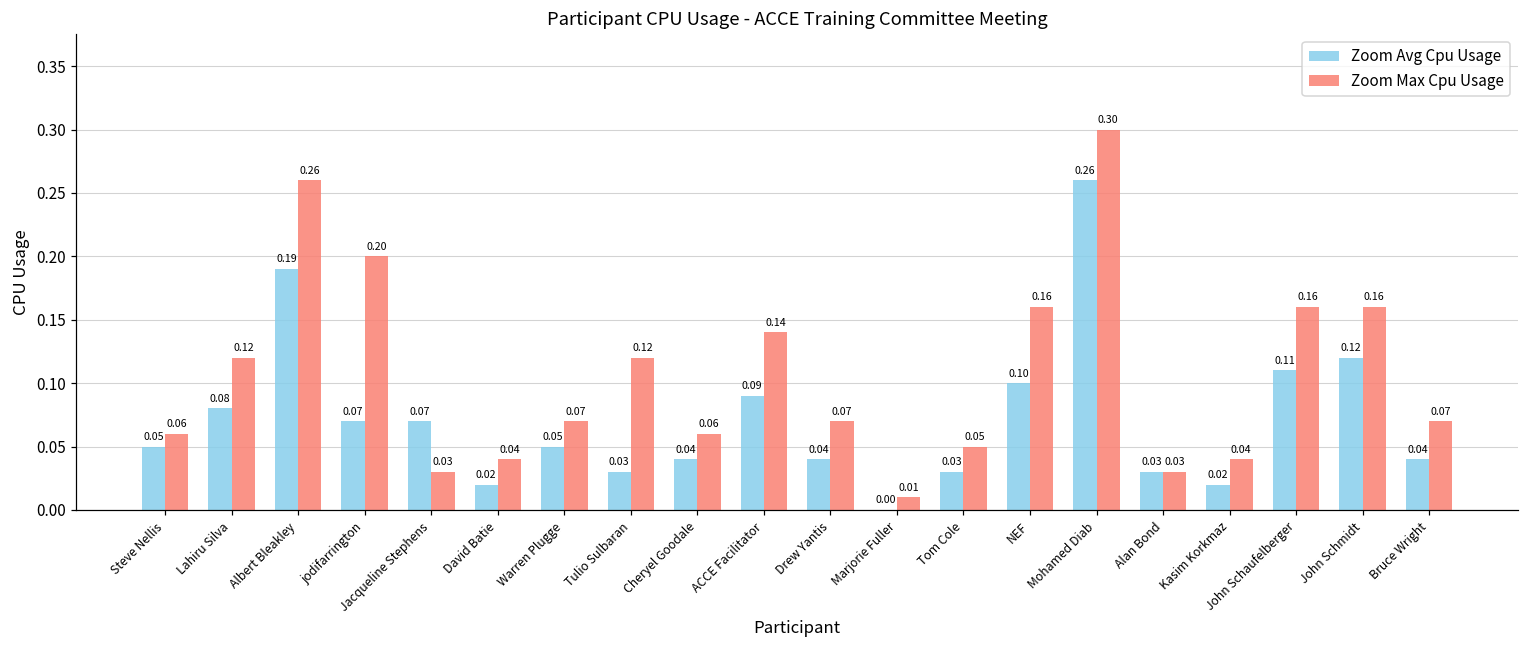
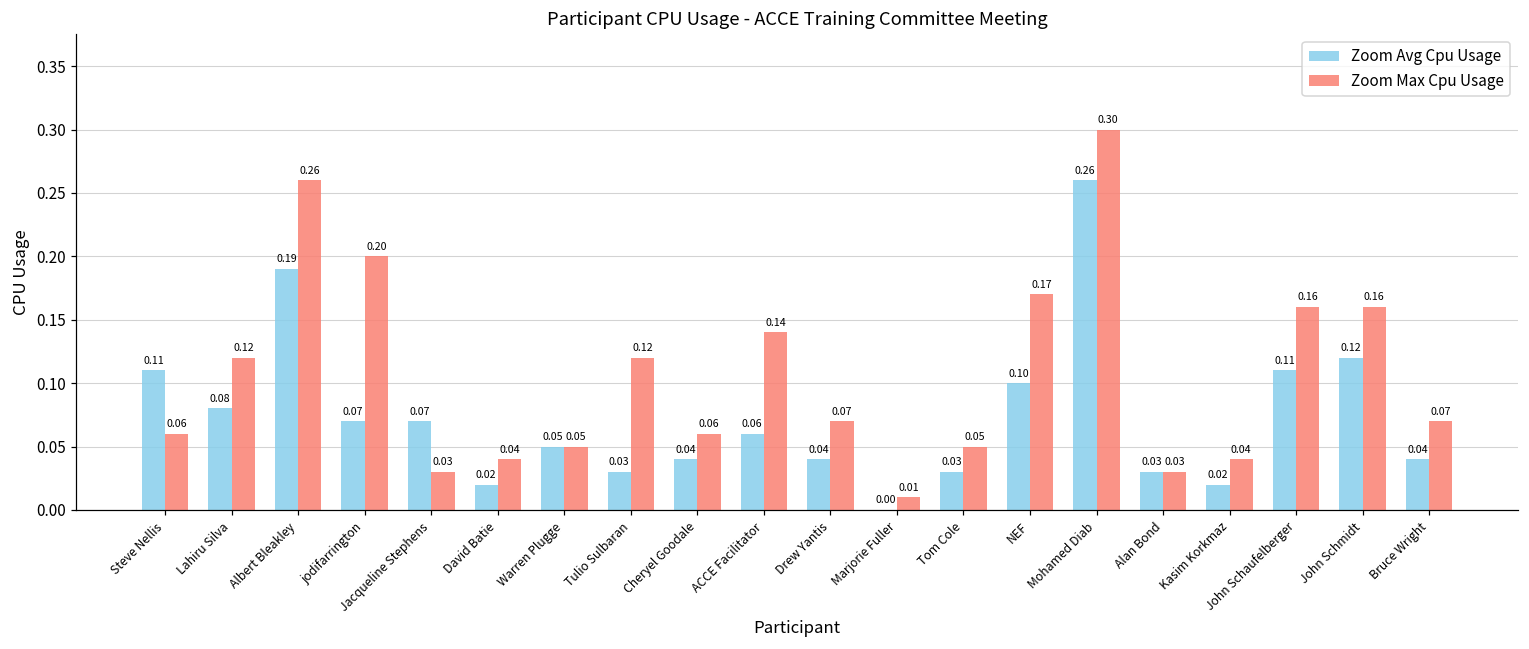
  {
    "Zoom Avg Cpu Usage": {
-     "Steve Nellis": 0.05,
+     "Steve Nellis": 0.11,
      "Lahiru Silva": 0.08,
      "Albert Bleakley": 0.19,
      "jodifarrington": 0.07,
      "Jacqueline Stephens": 0.07,
      "David Batie": 0.02,
      "Warren Plugge": 0.05,
      "Tulio Sulbaran": 0.03,
      "Cheryel Goodale": 0.04,
-     "ACCE Facilitator": 0.09,
+     "ACCE Facilitator": 0.06,
      "Drew Yantis": 0.04,
      "Marjorie Fuller": 0.00,
      "Tom Cole": 0.03,
      "NEF": 0.10,
      "Mohamed Diab": 0.26,
      "Alan Bond": 0.03,
      "Kasim Korkmaz": 0.02,
      "John Schaufelberger": 0.11,
      "John Schmidt": 0.12,
      "Bruce Wright": 0.04
    },
    "Zoom Max Cpu Usage": {
      "Steve Nellis": 0.06,
      "Lahiru Silva": 0.12,
      "Albert Bleakley": 0.26,
      "jodifarrington": 0.20,
      "Jacqueline Stephens": 0.03,
      "David Batie": 0.04,
-     "Warren Plugge": 0.07,
+     "Warren Plugge": 0.05,
      "Tulio Sulbaran": 0.12,
      "Cheryel Goodale": 0.06,
      "ACCE Facilitator": 0.14,
      "Drew Yantis": 0.07,
      "Marjorie Fuller": 0.01,
      "Tom Cole": 0.05,
-     "NEF": 0.16,
+     "NEF": 0.17,
      "Mohamed Diab": 0.30,
      "Alan Bond": 0.03,
      "Kasim Korkmaz": 0.04,
      "John Schaufelberger": 0.16,
      "John Schmidt": 0.16,
      "Bruce Wright": 0.07
    }
  }
